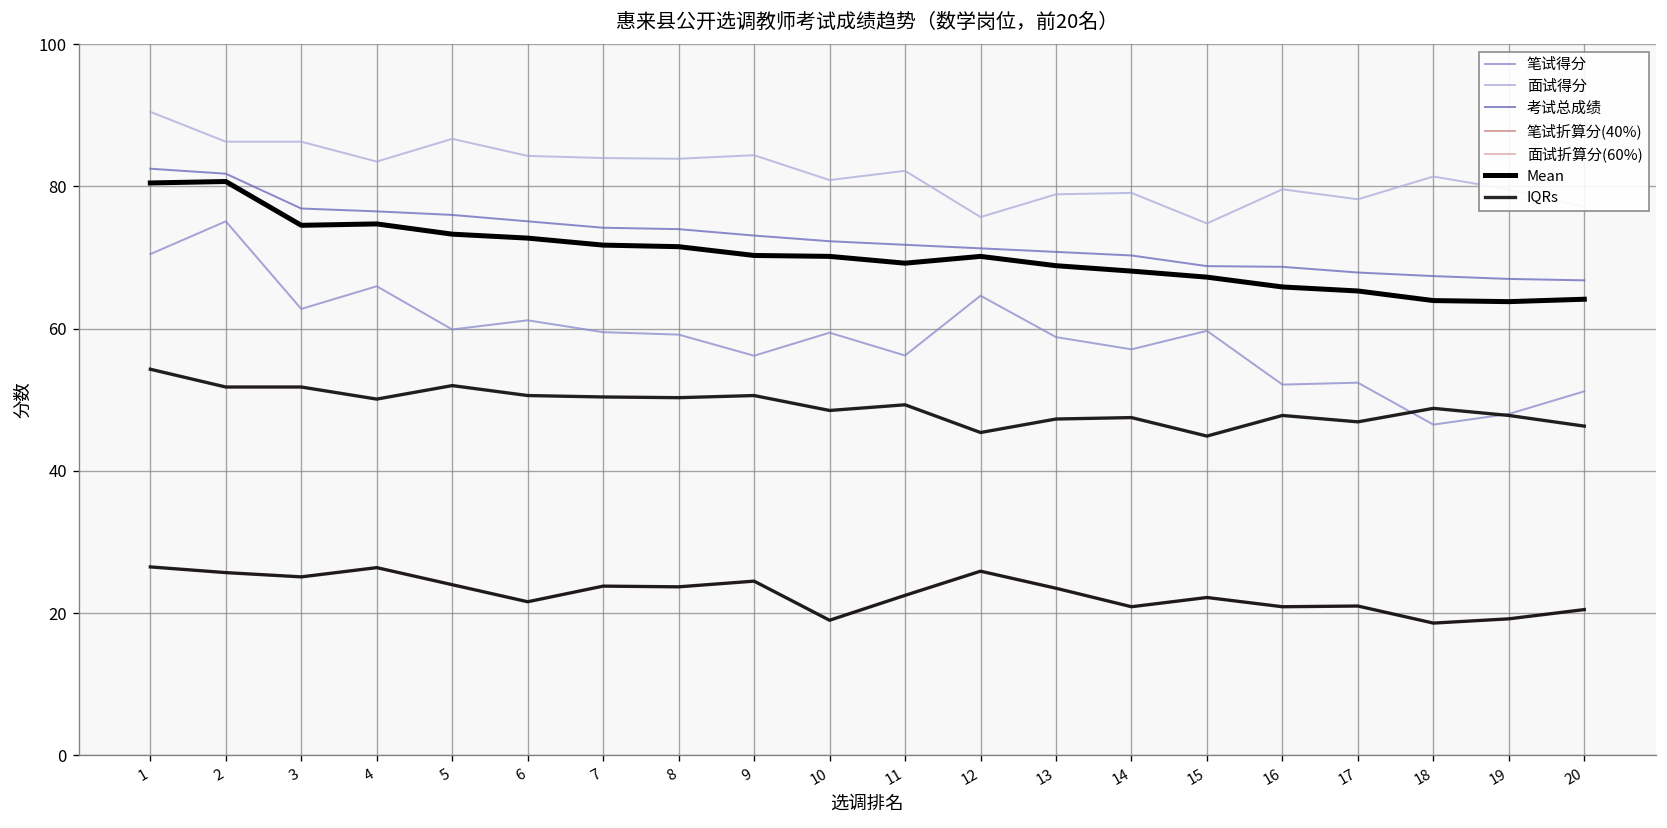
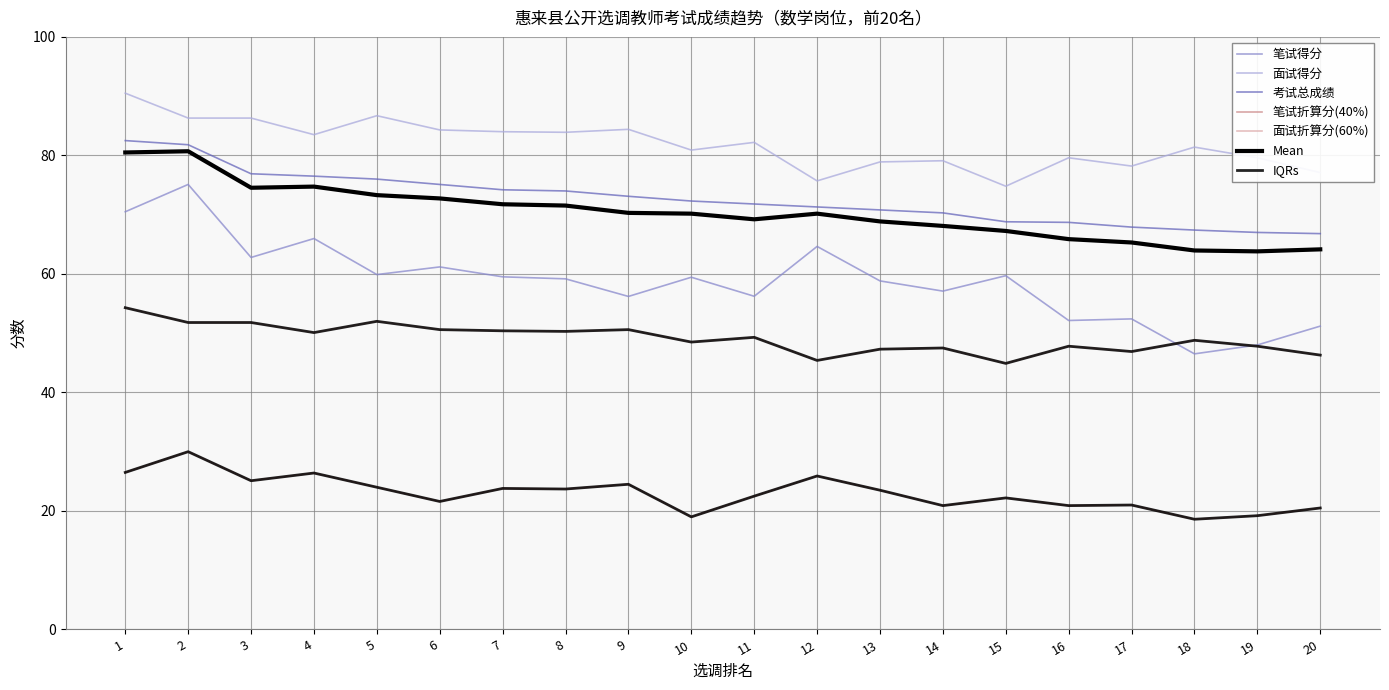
  {
    "笔试折算分(40%)": {
      "1": 27,
-     "2": 26,
+     "2": 30,
      "3": 25,
      "4": 26,
      "5": 24,
      "6": 22,
      "7": 24,
      "8": 24,
      "9": 25,
      "10": 19,
      "11": 23,
      "12": 26,
      "13": 24,
      "14": 21,
      "15": 22,
      "16": 21,
      "17": 21,
      "18": 19,
      "19": 19,
      "20": 21
    }
  }
